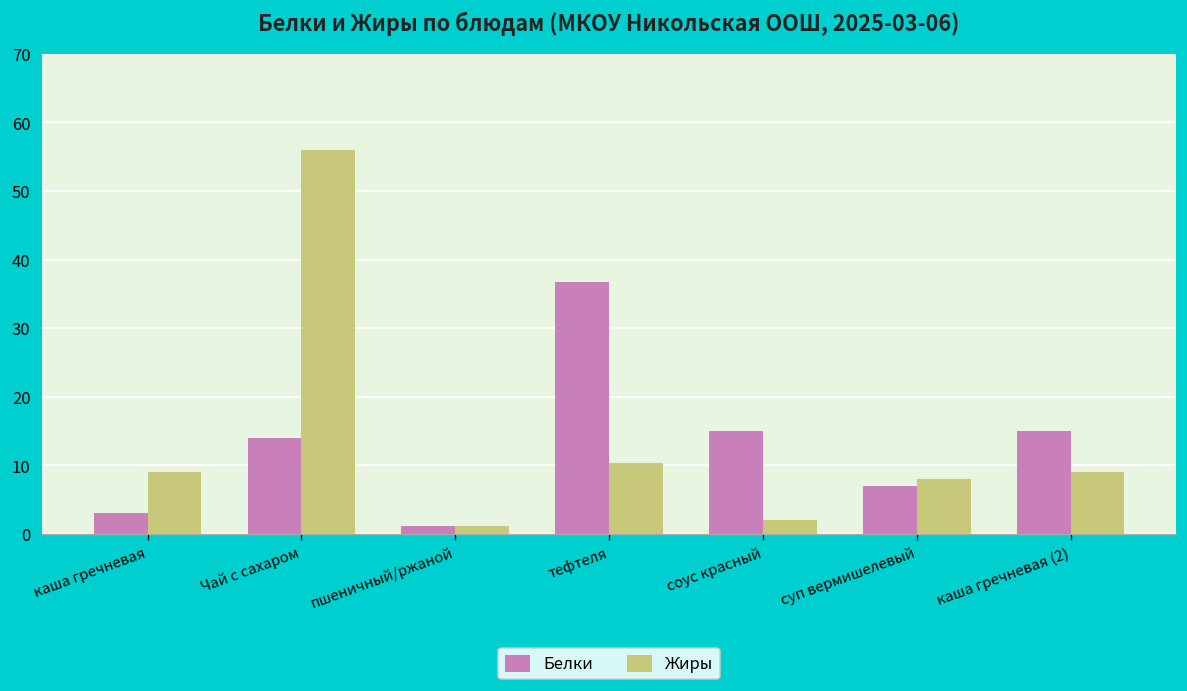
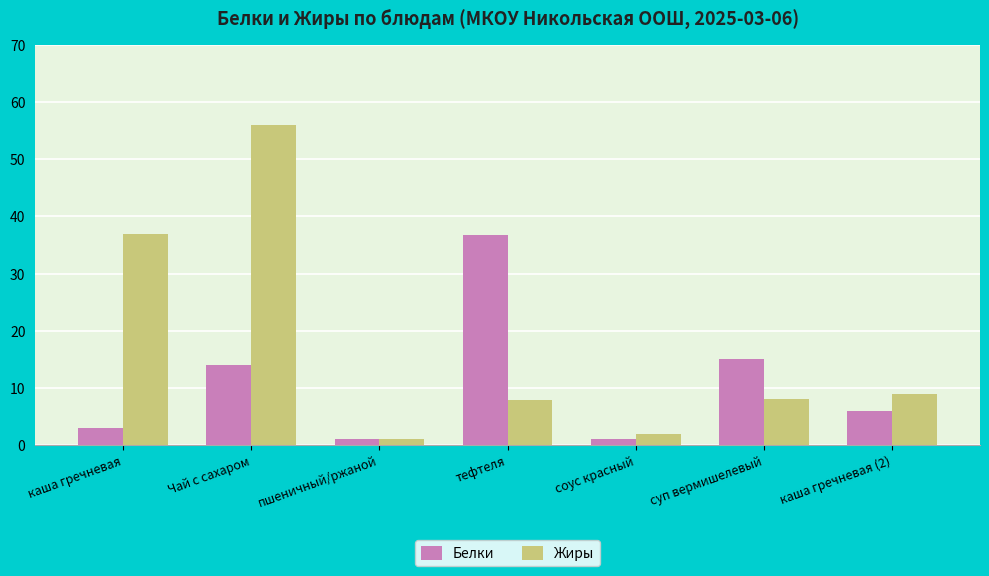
  {
    "Белки": {
      "каша гречневая": 3,
      "Чай с сахаром": 14,
      "пшеничный/ржаной": 1,
      "тефтеля": 37,
-     "соус красный": 15,
-     "суп вермишелевый": 7,
-     "каша гречневая (2)": 15
+     "соус красный": 1,
+     "суп вермишелевый": 15,
+     "каша гречневая (2)": 6
    },
    "Жиры": {
-     "каша гречневая": 9,
+     "каша гречневая": 37,
      "Чай с сахаром": 56,
      "пшеничный/ржаной": 1,
-     "тефтеля": 10,
+     "тефтеля": 8,
      "соус красный": 2,
      "суп вермишелевый": 8,
      "каша гречневая (2)": 9
    }
  }
